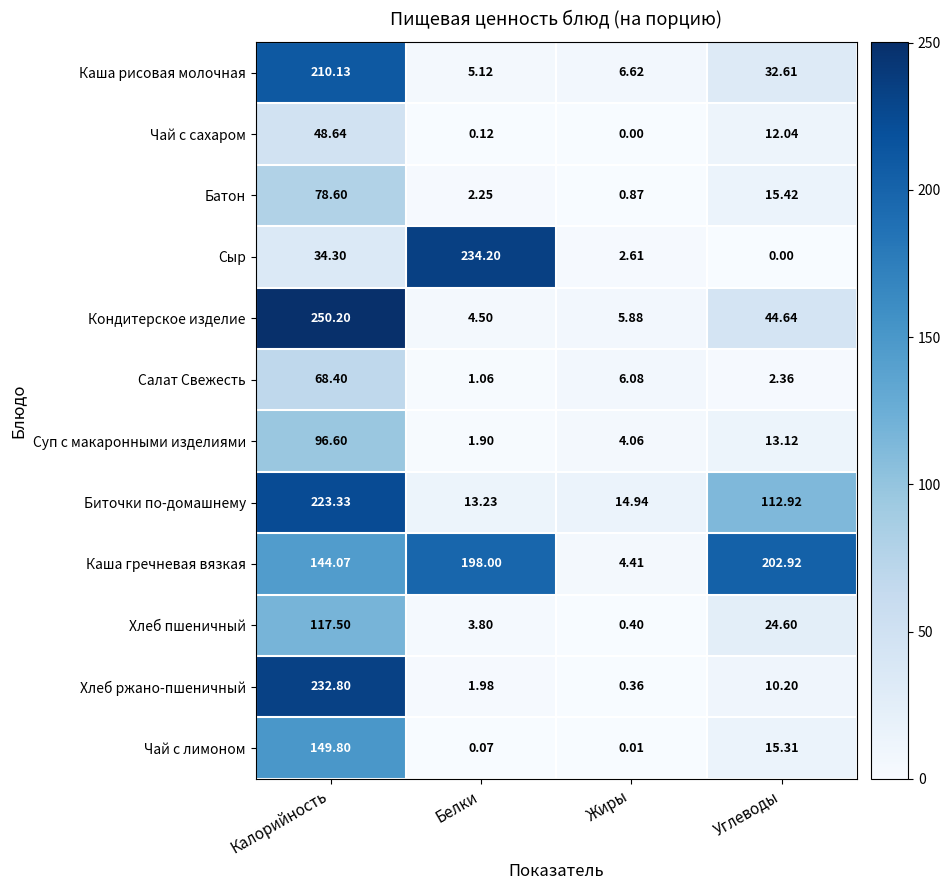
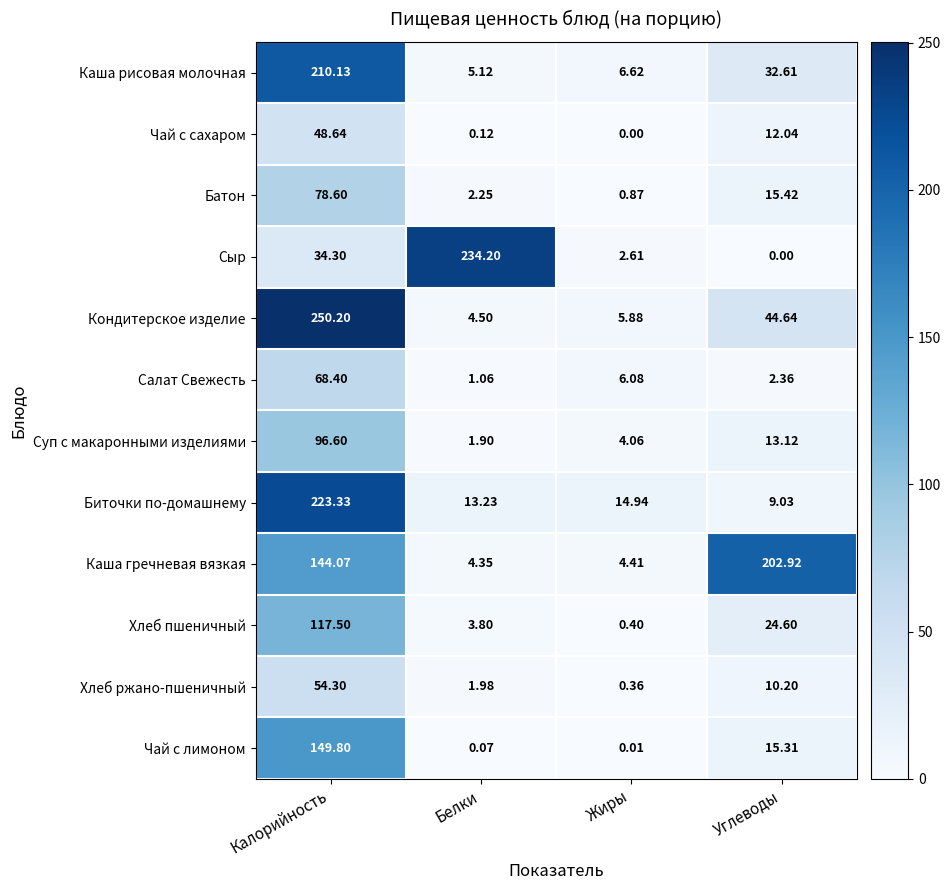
  {
    "Каша рисовая молочная": {
      "Калорийность": 210.13,
      "Белки": 5.12,
      "Жиры": 6.62,
      "Углеводы": 32.61
    },
    "Чай с сахаром": {
      "Калорийность": 48.64,
      "Белки": 0.12,
      "Жиры": 0.00,
      "Углеводы": 12.04
    },
    "Батон": {
      "Калорийность": 78.60,
      "Белки": 2.25,
      "Жиры": 0.87,
      "Углеводы": 15.42
    },
    "Сыр": {
      "Калорийность": 34.30,
      "Белки": 234.20,
      "Жиры": 2.61,
      "Углеводы": 0.00
    },
    "Кондитерское изделие": {
      "Калорийность": 250.20,
      "Белки": 4.50,
      "Жиры": 5.88,
      "Углеводы": 44.64
    },
    "Салат Свежесть": {
      "Калорийность": 68.40,
      "Белки": 1.06,
      "Жиры": 6.08,
      "Углеводы": 2.36
    },
    "Суп с макаронными изделиями": {
      "Калорийность": 96.60,
      "Белки": 1.90,
      "Жиры": 4.06,
      "Углеводы": 13.12
    },
    "Биточки по-домашнему": {
      "Калорийность": 223.33,
      "Белки": 13.23,
      "Жиры": 14.94,
-     "Углеводы": 112.92
+     "Углеводы": 9.03
    },
    "Каша гречневая вязкая": {
      "Калорийность": 144.07,
-     "Белки": 198.00,
+     "Белки": 4.35,
      "Жиры": 4.41,
      "Углеводы": 202.92
    },
    "Хлеб пшеничный": {
      "Калорийность": 117.50,
      "Белки": 3.80,
      "Жиры": 0.40,
      "Углеводы": 24.60
    },
    "Хлеб ржано-пшеничный": {
-     "Калорийность": 232.80,
+     "Калорийность": 54.30,
      "Белки": 1.98,
      "Жиры": 0.36,
      "Углеводы": 10.20
    },
    "Чай с лимоном": {
      "Калорийность": 149.80,
      "Белки": 0.07,
      "Жиры": 0.01,
      "Углеводы": 15.31
    }
  }
